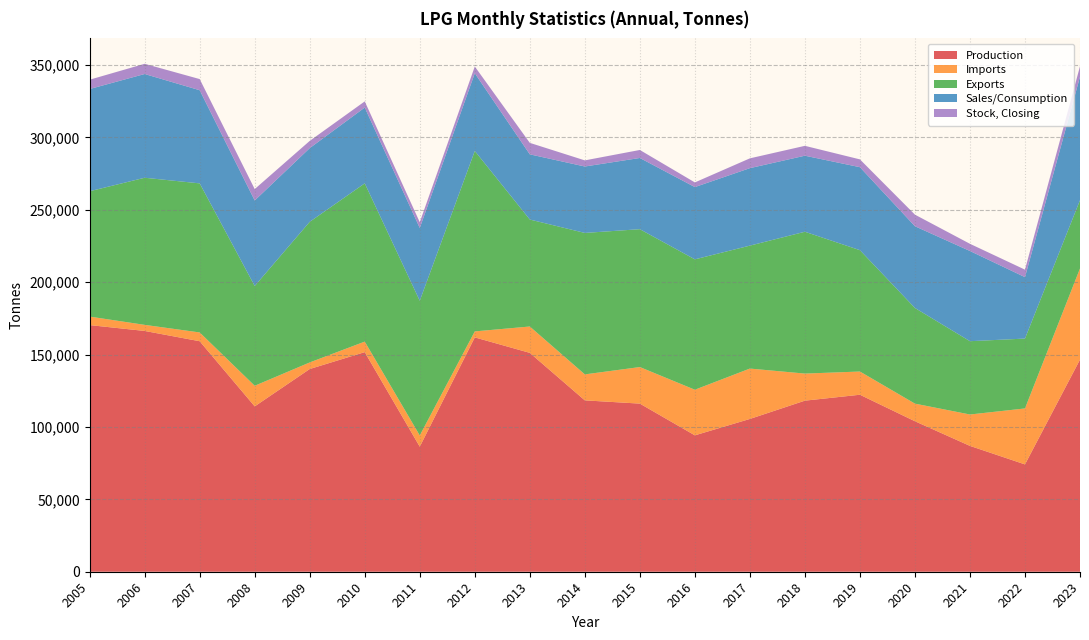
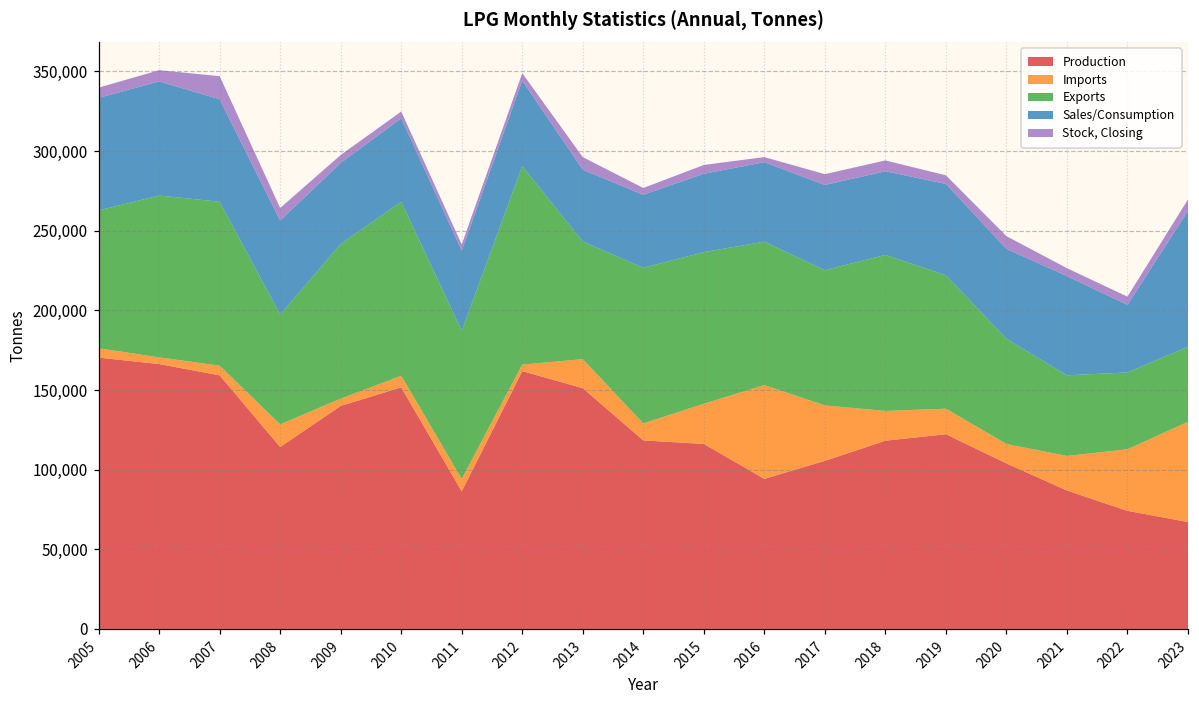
  {
    "Production": {
      "2005": "170,000",
      "2006": "166,000",
      "2007": "159,000",
      "2008": "114,000",
      "2009": "140,000",
      "2010": "152,000",
      "2011": "86,000",
      "2012": "162,000",
      "2013": "151,000",
      "2014": "118,000",
      "2015": "116,000",
      "2016": "94,000",
      "2017": "106,000",
      "2018": "118,000",
      "2019": "122,000",
      "2020": "104,000",
      "2021": "87,000",
      "2022": "74,000",
-     "2023": "147,000"
+     "2023": "67,000"
    },
    "Imports": {
      "2005": "6,000",
      "2006": "4,000",
      "2007": "6,000",
      "2008": "14,000",
      "2009": "5,000",
      "2010": "7,000",
      "2011": "8,000",
      "2012": "4,000",
      "2013": "18,000",
-     "2014": "18,000",
+     "2014": "11,000",
      "2015": "25,000",
-     "2016": "32,000",
+     "2016": "59,000",
      "2017": "35,000",
      "2018": "19,000",
      "2019": "16,000",
      "2020": "12,000",
      "2021": "22,000",
      "2022": "39,000",
      "2023": "63,000"
    },
    "Exports": {
      "2005": "87,000",
      "2006": "102,000",
      "2007": "103,000",
      "2008": "69,000",
      "2009": "97,000",
      "2010": "109,000",
      "2011": "93,000",
      "2012": "125,000",
      "2013": "74,000",
      "2014": "98,000",
      "2015": "95,000",
      "2016": "90,000",
      "2017": "85,000",
      "2018": "98,000",
      "2019": "84,000",
      "2020": "66,000",
      "2021": "51,000",
      "2022": "48,000",
      "2023": "47,000"
    },
    "Sales/Consumption": {
      "2005": "71,000",
      "2006": "72,000",
      "2007": "64,000",
      "2008": "59,000",
      "2009": "51,000",
      "2010": "52,000",
      "2011": "50,000",
      "2012": "54,000",
      "2013": "45,000",
      "2014": "46,000",
      "2015": "49,000",
      "2016": "50,000",
      "2017": "54,000",
      "2018": "53,000",
      "2019": "57,000",
      "2020": "56,000",
      "2021": "62,000",
      "2022": "42,000",
      "2023": "85,000"
    },
    "Stock, Closing": {
      "2005": "6,000",
      "2006": "7,000",
-     "2007": "8,000",
+     "2007": "14,000",
      "2008": "8,000",
      "2009": "5,000",
      "2010": "4,000",
      "2011": "4,000",
      "2012": "5,000",
      "2013": "8,000",
      "2014": "4,000",
      "2015": "6,000",
      "2016": "3,000",
      "2017": "7,000",
      "2018": "7,000",
      "2019": "5,000",
      "2020": "8,000",
      "2021": "5,000",
      "2022": "5,000",
      "2023": "7,000"
    }
  }
